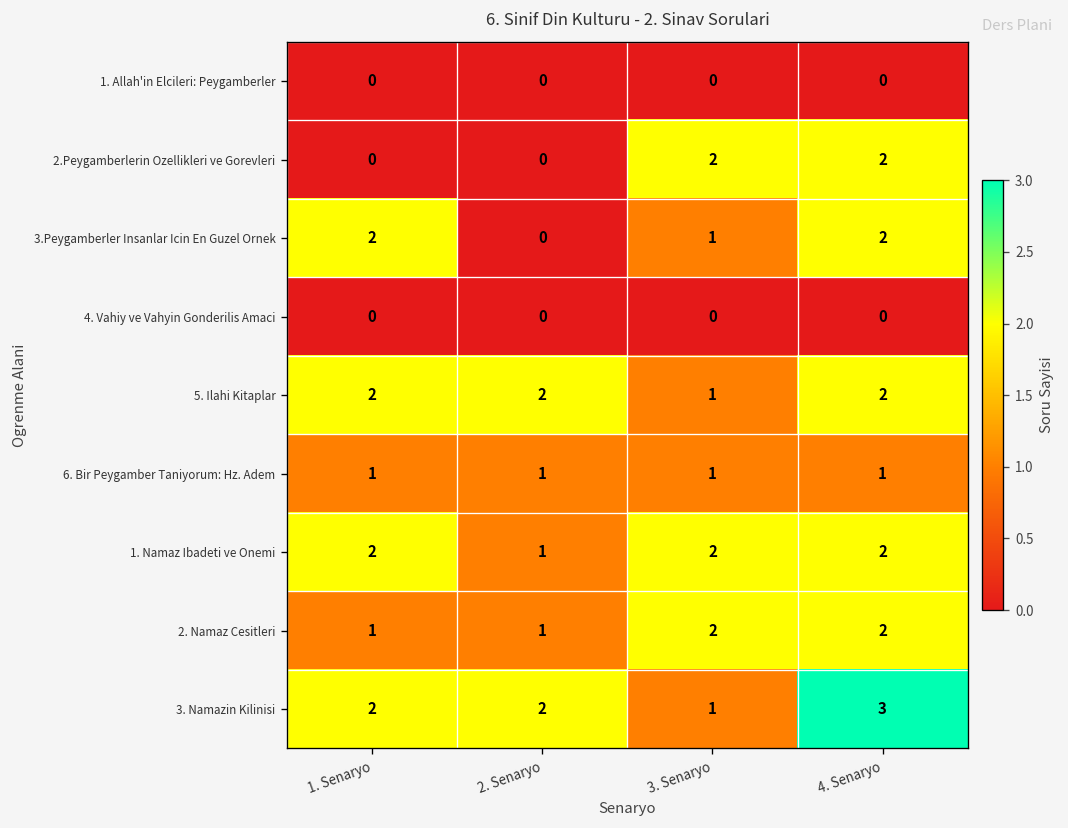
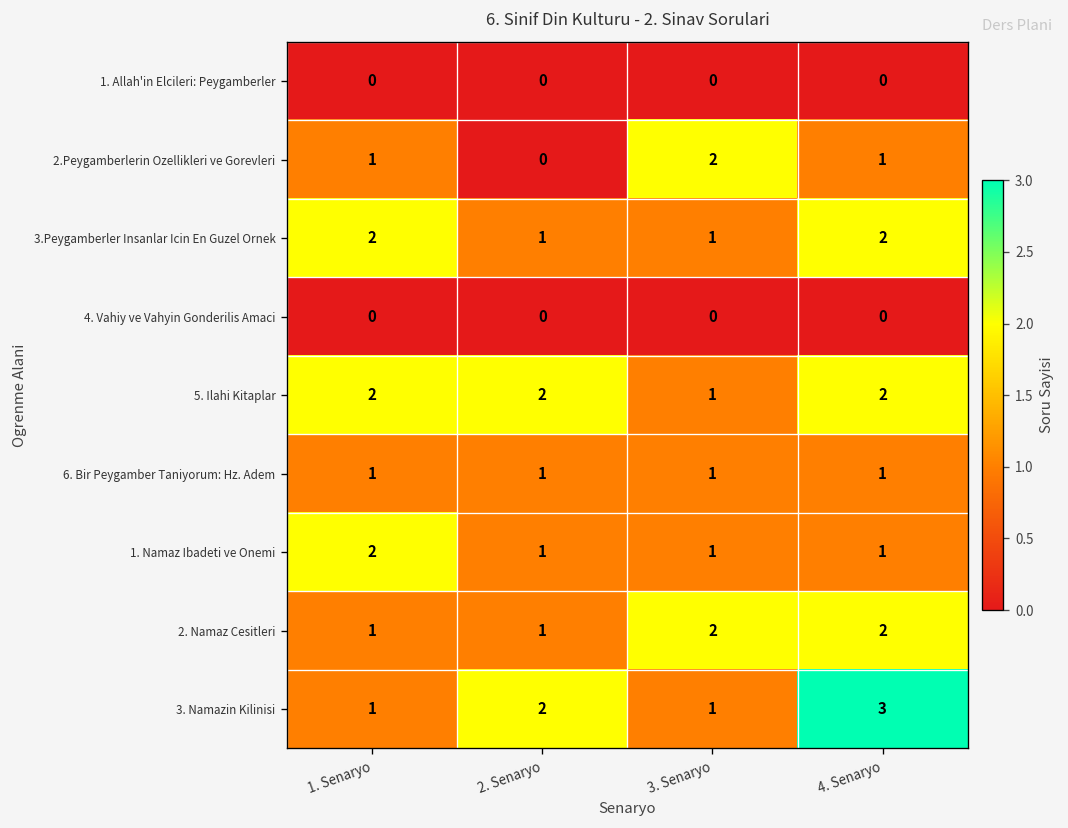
  {
    "1. Allah'in Elcileri: Peygamberler": {
      "1. Senaryo": 0,
      "2. Senaryo": 0,
      "3. Senaryo": 0,
      "4. Senaryo": 0
    },
    "2.Peygamberlerin Ozellikleri ve Gorevleri": {
-     "1. Senaryo": 0,
+     "1. Senaryo": 1,
      "2. Senaryo": 0,
      "3. Senaryo": 2,
-     "4. Senaryo": 2
+     "4. Senaryo": 1
    },
    "3.Peygamberler Insanlar Icin En Guzel Ornek": {
      "1. Senaryo": 2,
-     "2. Senaryo": 0,
+     "2. Senaryo": 1,
      "3. Senaryo": 1,
      "4. Senaryo": 2
    },
    "4. Vahiy ve Vahyin Gonderilis Amaci": {
      "1. Senaryo": 0,
      "2. Senaryo": 0,
      "3. Senaryo": 0,
      "4. Senaryo": 0
    },
    "5. Ilahi Kitaplar": {
      "1. Senaryo": 2,
      "2. Senaryo": 2,
      "3. Senaryo": 1,
      "4. Senaryo": 2
    },
    "6. Bir Peygamber Taniyorum: Hz. Adem": {
      "1. Senaryo": 1,
      "2. Senaryo": 1,
      "3. Senaryo": 1,
      "4. Senaryo": 1
    },
    "1. Namaz Ibadeti ve Onemi": {
      "1. Senaryo": 2,
      "2. Senaryo": 1,
-     "3. Senaryo": 2,
-     "4. Senaryo": 2
+     "3. Senaryo": 1,
+     "4. Senaryo": 1
    },
    "2. Namaz Cesitleri": {
      "1. Senaryo": 1,
      "2. Senaryo": 1,
      "3. Senaryo": 2,
      "4. Senaryo": 2
    },
    "3. Namazin Kilinisi": {
-     "1. Senaryo": 2,
+     "1. Senaryo": 1,
      "2. Senaryo": 2,
      "3. Senaryo": 1,
      "4. Senaryo": 3
    }
  }
